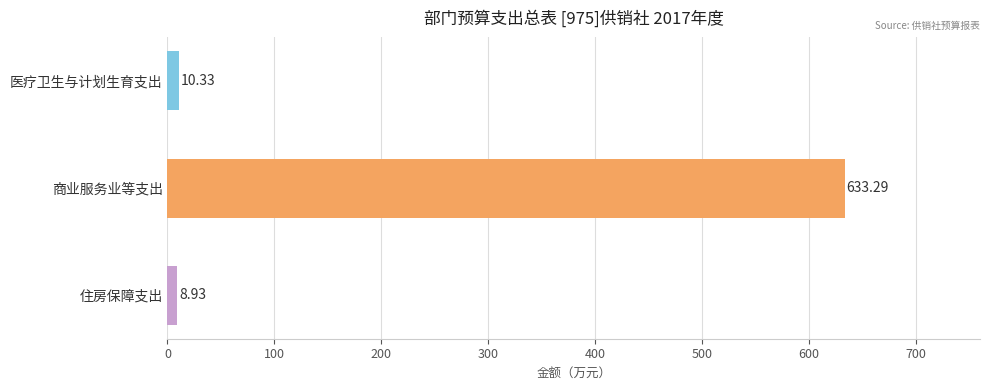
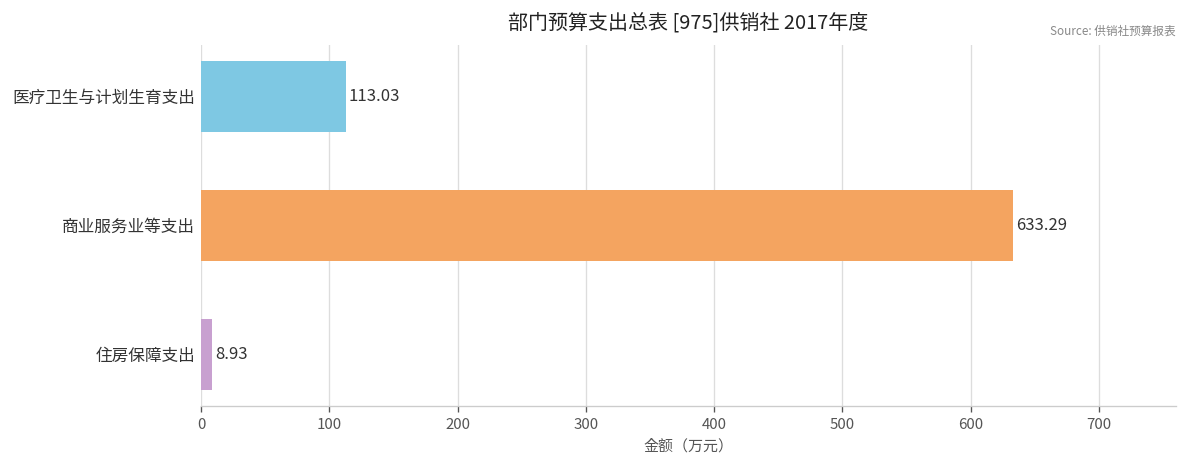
  {
-   "医疗卫生与计划生育支出": 10.33,
+   "医疗卫生与计划生育支出": 113.03,
    "商业服务业等支出": 633.29,
    "住房保障支出": 8.93
  }
